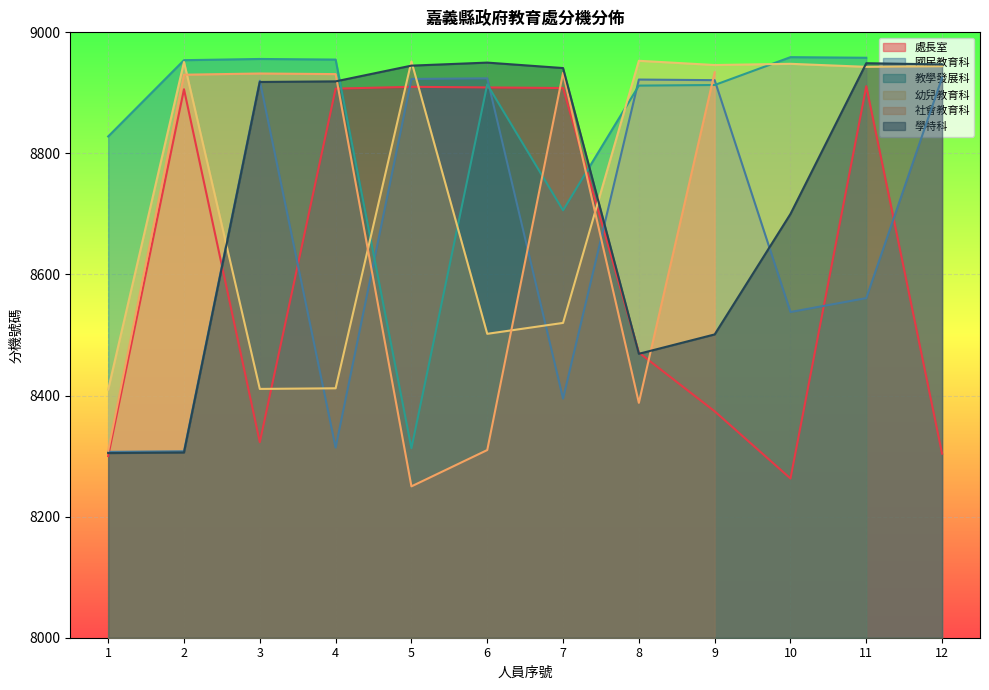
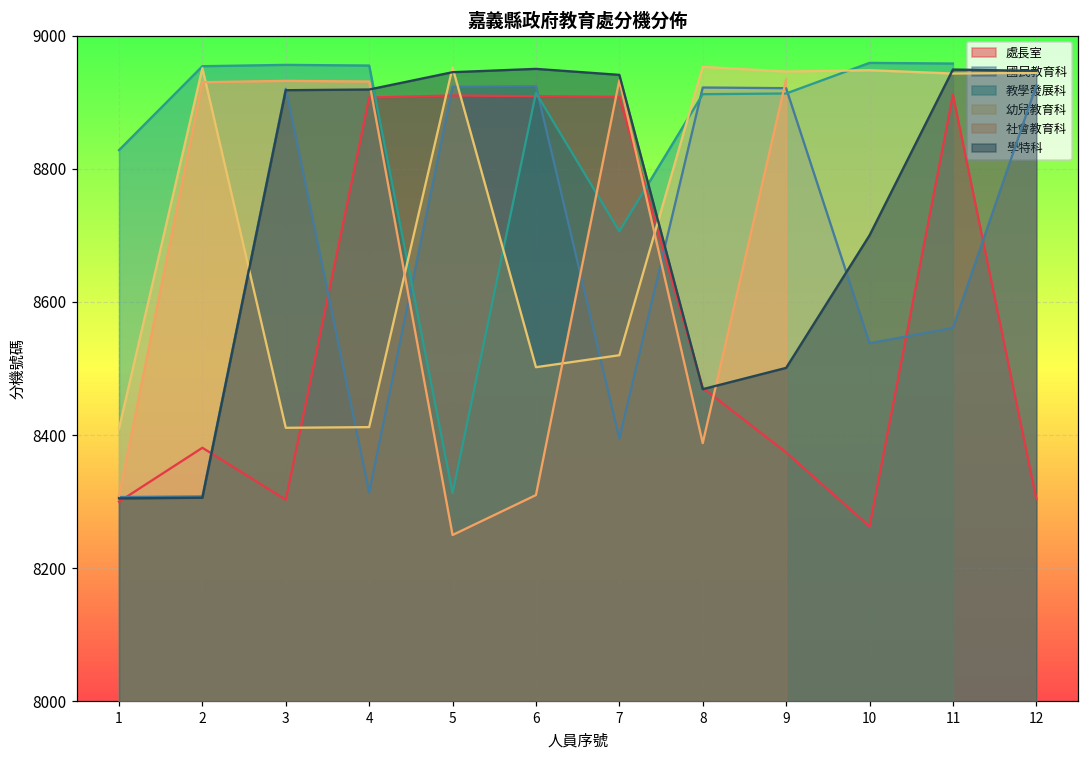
  {
    "處長室": {
      "1": 8300,
-     "2": 8910,
-     "3": 8320,
+     "2": 8380,
+     "3": 8300,
      "4": 8910,
      "5": 8910,
      "6": 8910,
      "7": 8910,
      "9": 8370,
      "10": 8260,
      "11": 8910,
      "12": 8300
    },
    "學特科": {
      "4": 8920,
      "5": 8950,
      "6": 8950,
      "7": 8940,
      "9": 8500,
      "10": 8700,
      "11": 8950
    }
  }
